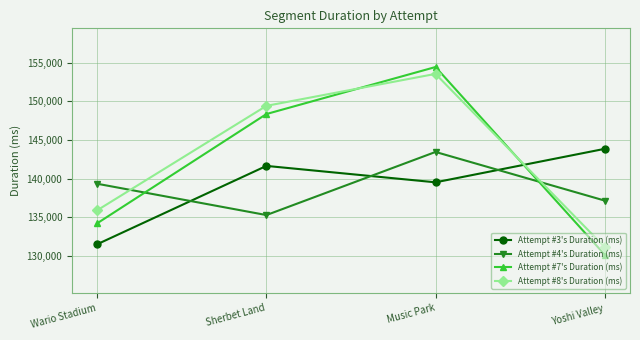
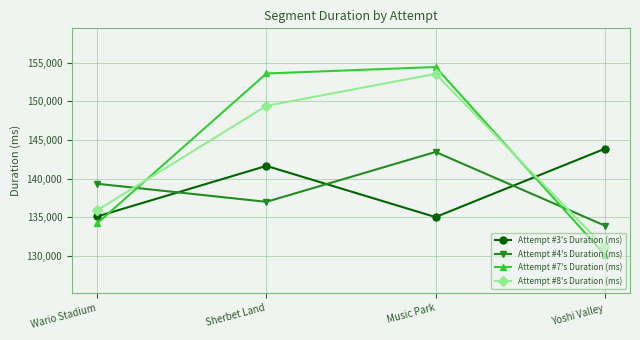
  {
    "Attempt #3's Duration (ms)": {
-     "Wario Stadium": "132,000",
+     "Wario Stadium": "135,000",
      "Sherbet Land": "142,000",
-     "Music Park": "140,000",
+     "Music Park": "135,000",
      "Yoshi Valley": "144,000"
    },
    "Attempt #4's Duration (ms)": {
      "Wario Stadium": "139,000",
-     "Sherbet Land": "135,000",
+     "Sherbet Land": "137,000",
      "Music Park": "143,000",
-     "Yoshi Valley": "137,000"
+     "Yoshi Valley": "134,000"
    },
    "Attempt #7's Duration (ms)": {
      "Wario Stadium": "134,000",
-     "Sherbet Land": "148,000",
+     "Sherbet Land": "154,000",
      "Music Park": "154,000"
    },
    "Attempt #8's Duration (ms)": {
      "Wario Stadium": "136,000",
      "Sherbet Land": "149,000",
      "Music Park": "154,000"
    }
  }
